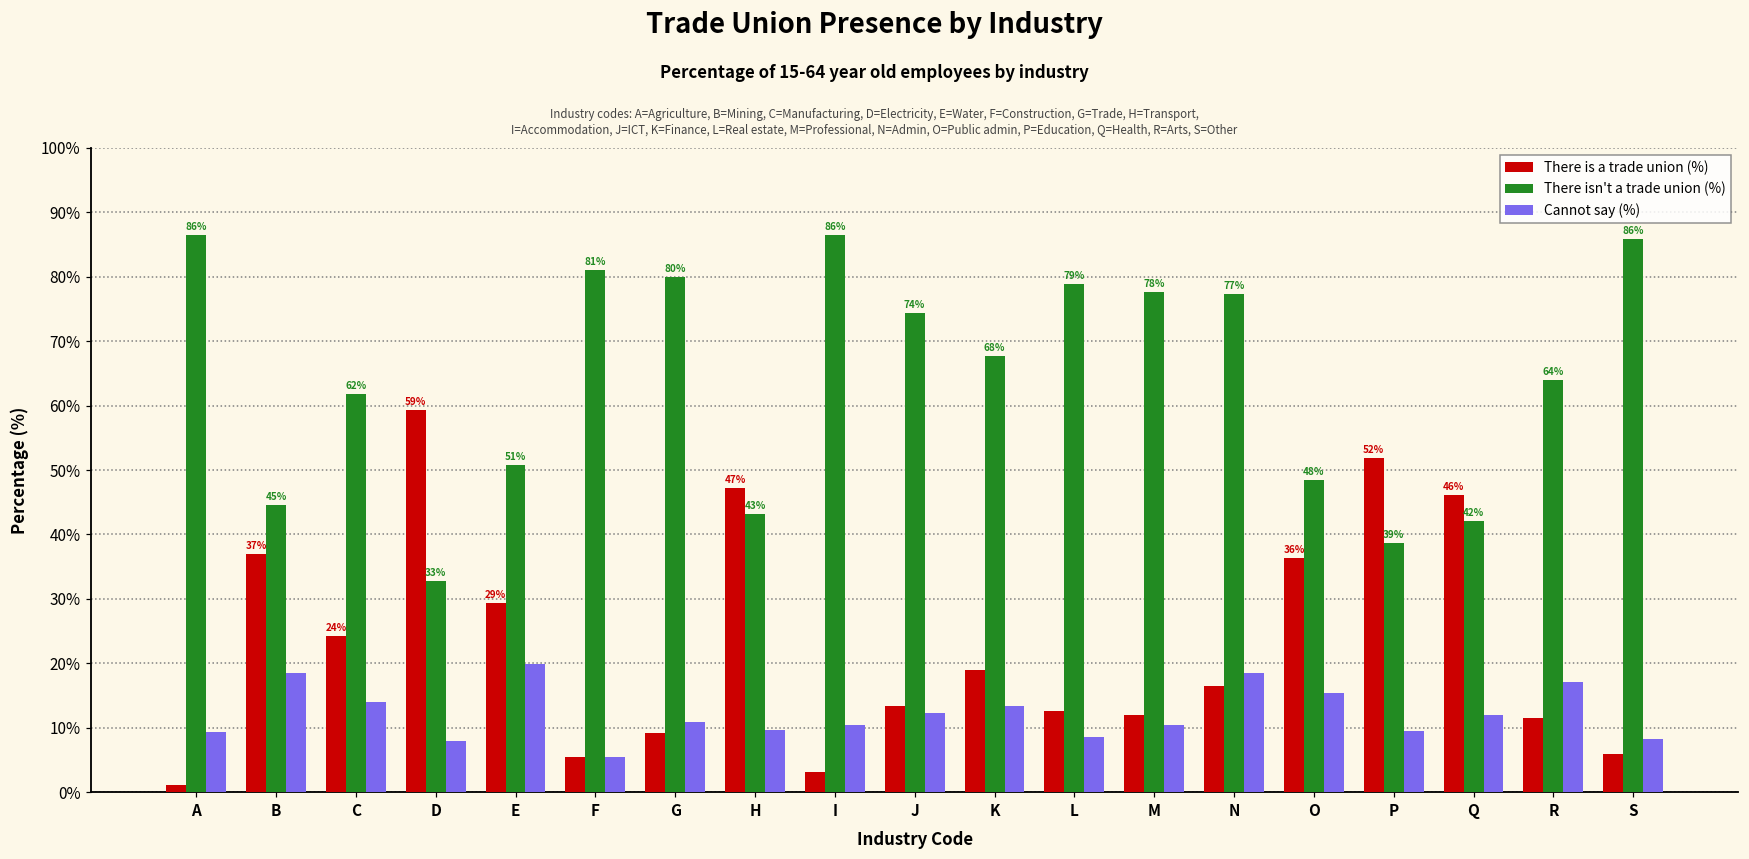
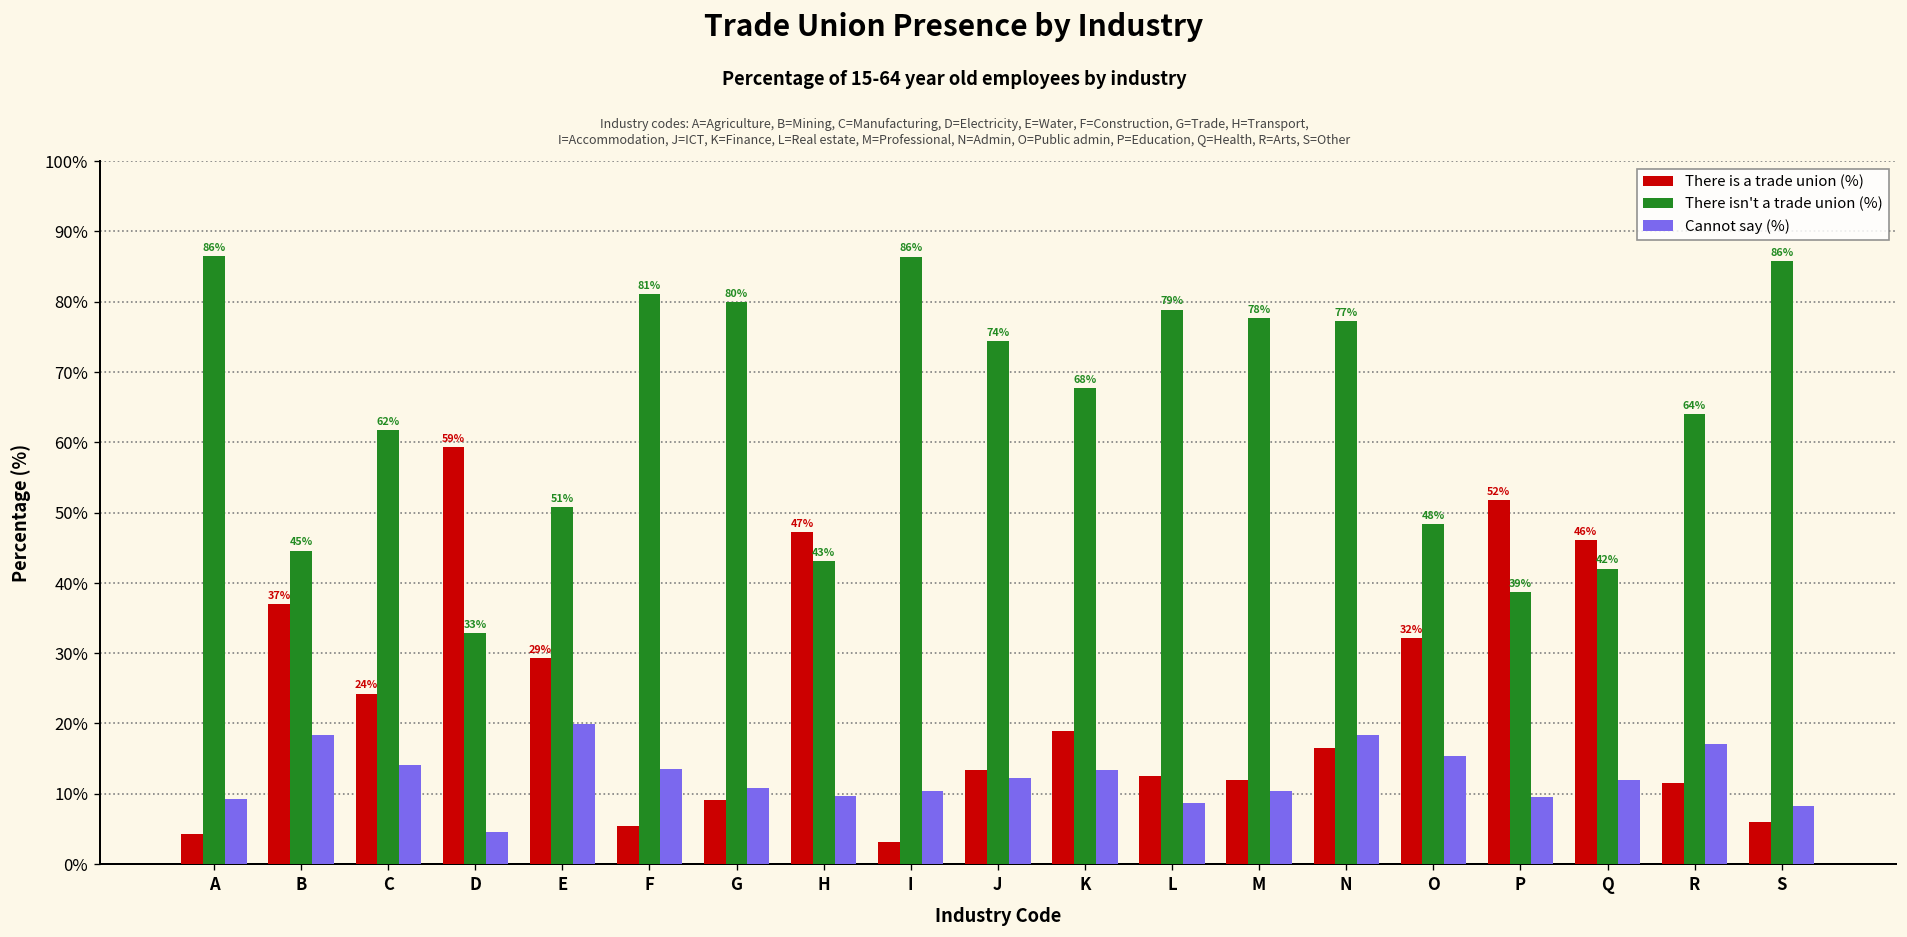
  {
    "There is a trade union (%)": {
-     "A": "1%",
+     "A": "4%",
      "B": "37%",
      "C": "24%",
      "D": "59%",
      "E": "29%",
      "H": "47%",
-     "O": "36%",
+     "O": "32%",
      "P": "52%",
      "Q": "46%"
    },
    "There isn't a trade union (%)": {
      "A": "86%",
      "B": "45%",
      "C": "62%",
      "D": "33%",
      "E": "51%",
      "F": "81%",
      "G": "80%",
      "H": "43%",
      "I": "86%",
      "J": "74%",
      "K": "68%",
      "L": "79%",
      "M": "78%",
      "N": "77%",
      "O": "48%",
      "P": "39%",
      "Q": "42%",
      "R": "64%",
      "S": "86%"
    },
    "Cannot say (%)": {
      "A": "9%",
      "B": "18%",
      "C": "14%",
-     "D": "8%",
+     "D": "5%",
      "E": "20%",
-     "F": "5%",
+     "F": "14%",
      "G": "11%",
      "H": "10%",
      "I": "10%",
      "J": "12%",
      "K": "13%",
      "L": "9%",
      "M": "10%",
      "N": "18%",
      "O": "15%",
      "P": "10%",
      "Q": "12%",
      "R": "17%",
      "S": "8%"
    }
  }
